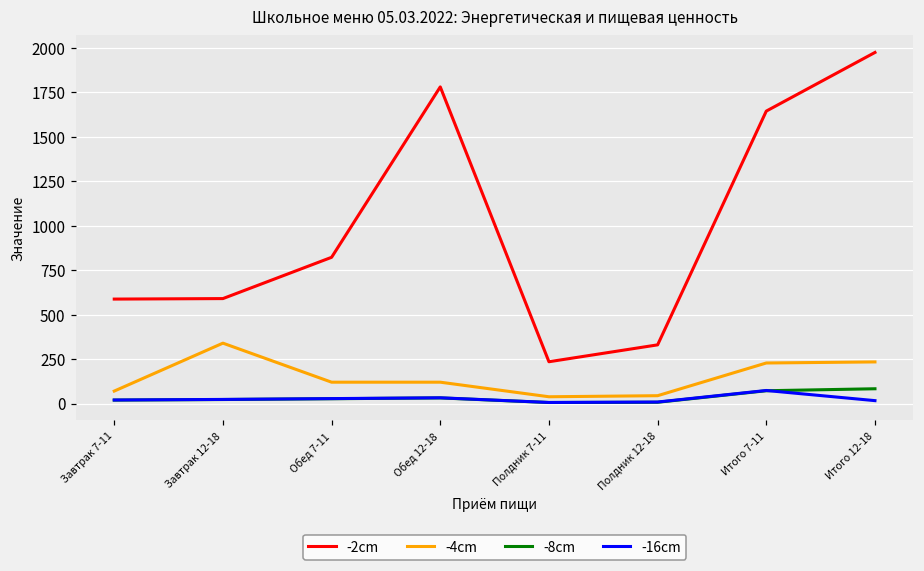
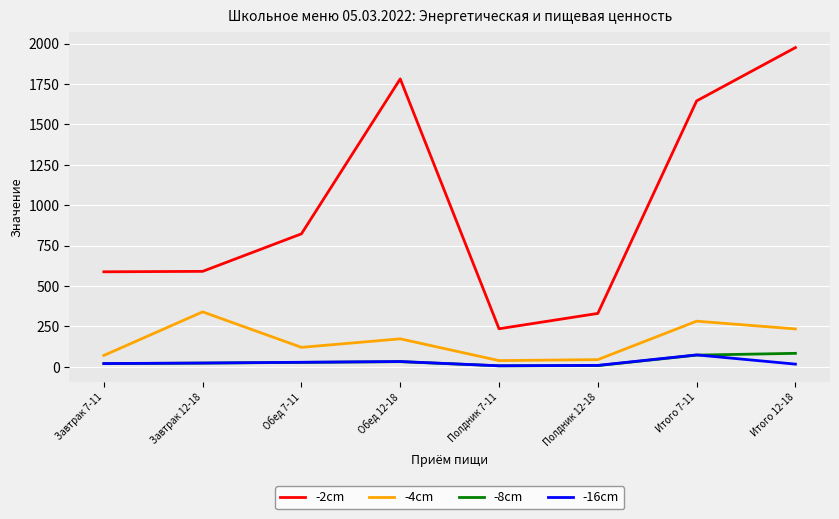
  {
    "-2cm": {
      "Завтрак 7-11": 590,
      "Завтрак 12-18": 590,
      "Обед 7-11": 820,
      "Обед 12-18": 1780,
      "Полдник 7-11": 240,
      "Полдник 12-18": 330,
      "Итого 7-11": 1650,
      "Итого 12-18": 1980
    },
    "-4cm": {
      "Завтрак 7-11": 70,
      "Завтрак 12-18": 340,
      "Обед 7-11": 120,
-     "Обед 12-18": 120,
+     "Обед 12-18": 170,
      "Полдник 7-11": 40,
      "Полдник 12-18": 40,
-     "Итого 7-11": 230,
+     "Итого 7-11": 280,
      "Итого 12-18": 230
    },
    "-8cm": {
      "Итого 12-18": 80
    },
    "-16cm": {
      "Итого 12-18": 20
    }
  }
